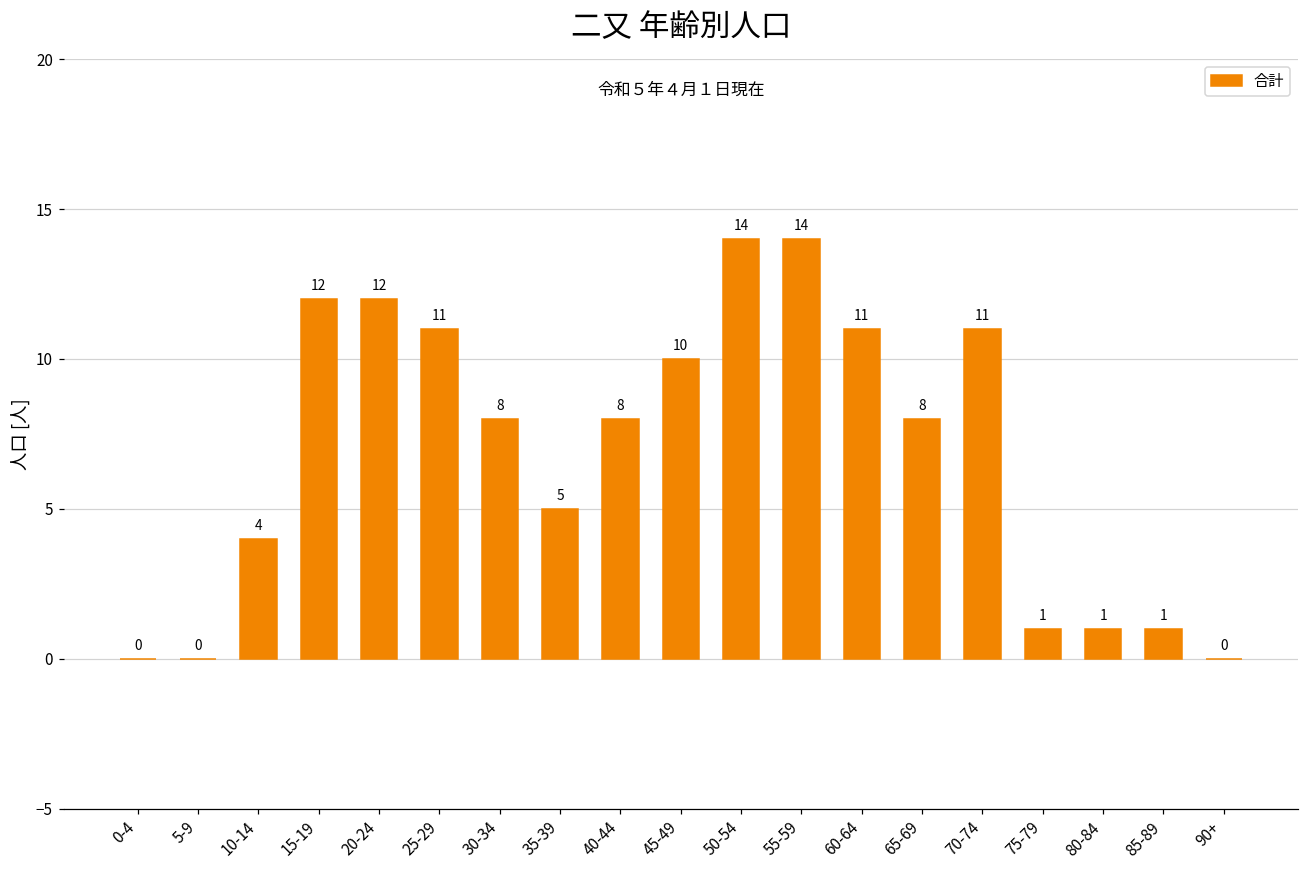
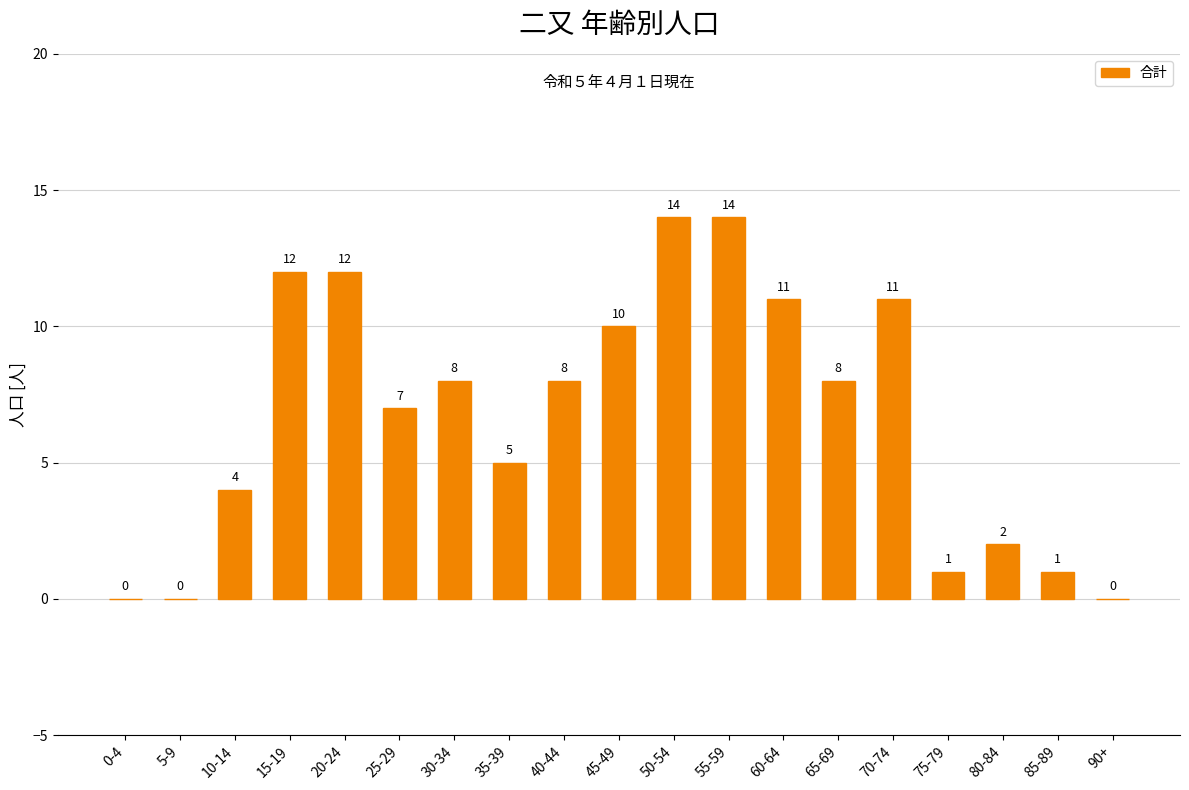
  {
    "0-4": 0,
    "5-9": 0,
    "10-14": 4,
    "15-19": 12,
    "20-24": 12,
-   "25-29": 11,
+   "25-29": 7,
    "30-34": 8,
    "35-39": 5,
    "40-44": 8,
    "45-49": 10,
    "50-54": 14,
    "55-59": 14,
    "60-64": 11,
    "65-69": 8,
    "70-74": 11,
    "75-79": 1,
-   "80-84": 1,
+   "80-84": 2,
    "85-89": 1,
    "90+": 0
  }
